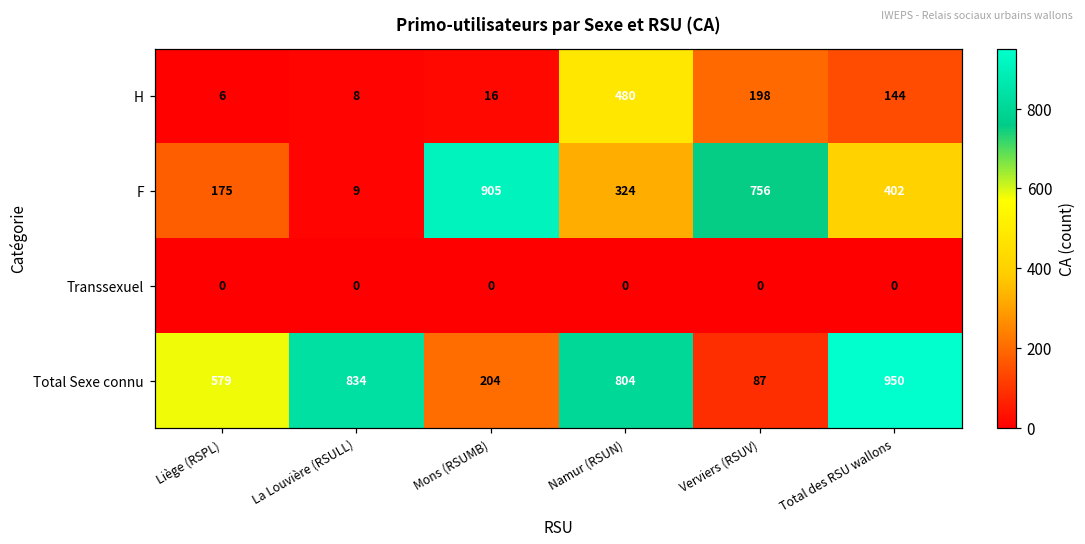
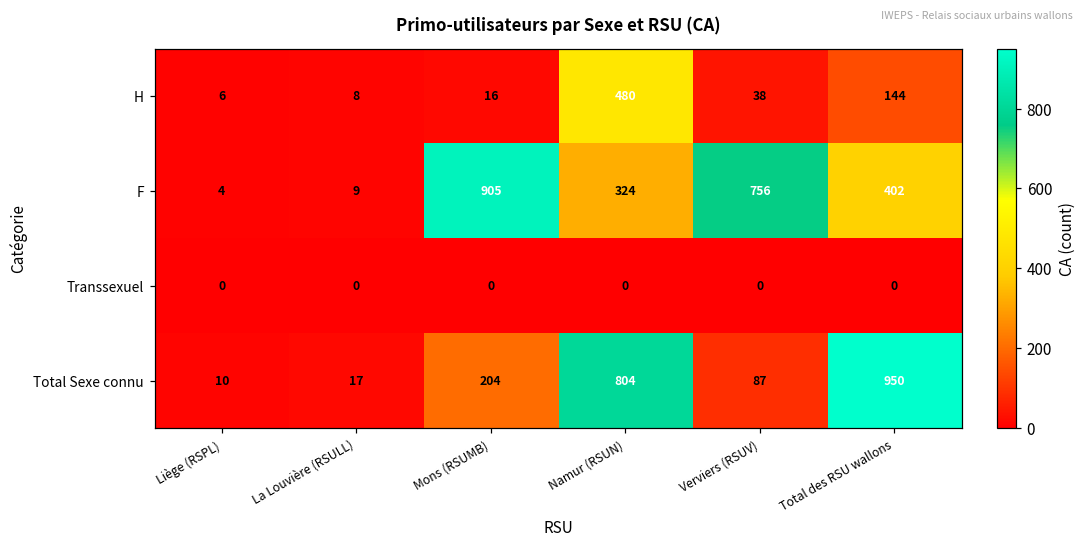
  {
    "H": {
      "Liège (RSPL)": 6,
      "La Louvière (RSULL)": 8,
      "Mons (RSUMB)": 16,
      "Namur (RSUN)": 480,
-     "Verviers (RSUV)": 198,
+     "Verviers (RSUV)": 38,
      "Total des RSU wallons": 144
    },
    "F": {
-     "Liège (RSPL)": 175,
+     "Liège (RSPL)": 4,
      "La Louvière (RSULL)": 9,
      "Mons (RSUMB)": 905,
      "Namur (RSUN)": 324,
      "Verviers (RSUV)": 756,
      "Total des RSU wallons": 402
    },
    "Transsexuel": {
      "Liège (RSPL)": 0,
      "La Louvière (RSULL)": 0,
      "Mons (RSUMB)": 0,
      "Namur (RSUN)": 0,
      "Verviers (RSUV)": 0,
      "Total des RSU wallons": 0
    },
    "Total Sexe connu": {
-     "Liège (RSPL)": 579,
-     "La Louvière (RSULL)": 834,
+     "Liège (RSPL)": 10,
+     "La Louvière (RSULL)": 17,
      "Mons (RSUMB)": 204,
      "Namur (RSUN)": 804,
      "Verviers (RSUV)": 87,
      "Total des RSU wallons": 950
    }
  }
